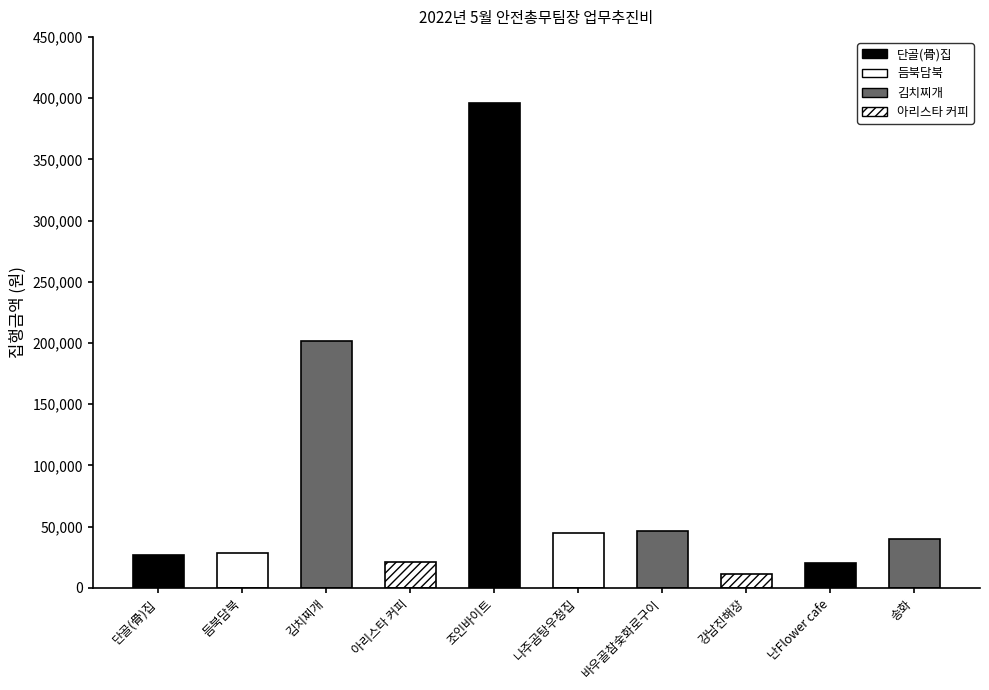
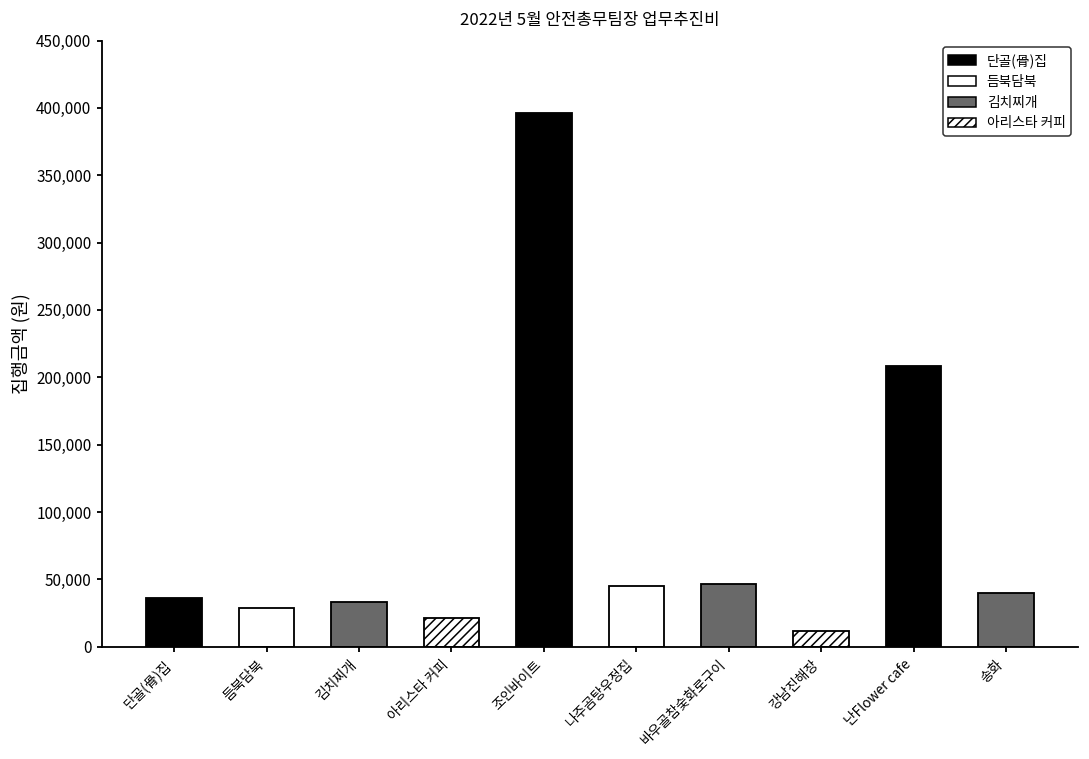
  {
-   "단골(骨)집": "27,000",
+   "단골(骨)집": "36,000",
    "듬북담북": "29,000",
-   "김치찌개": "202,000",
+   "김치찌개": "33,000",
    "아리스타 커피": "22,000",
    "조인바이트": "396,000",
    "나주곰탕우정집": "45,000",
    "바우골참숯화로구이": "47,000",
    "강남진해장": "12,000",
-   "난Flower cafe": "21,000",
+   "난Flower cafe": "209,000",
    "송화": "40,000"
  }
